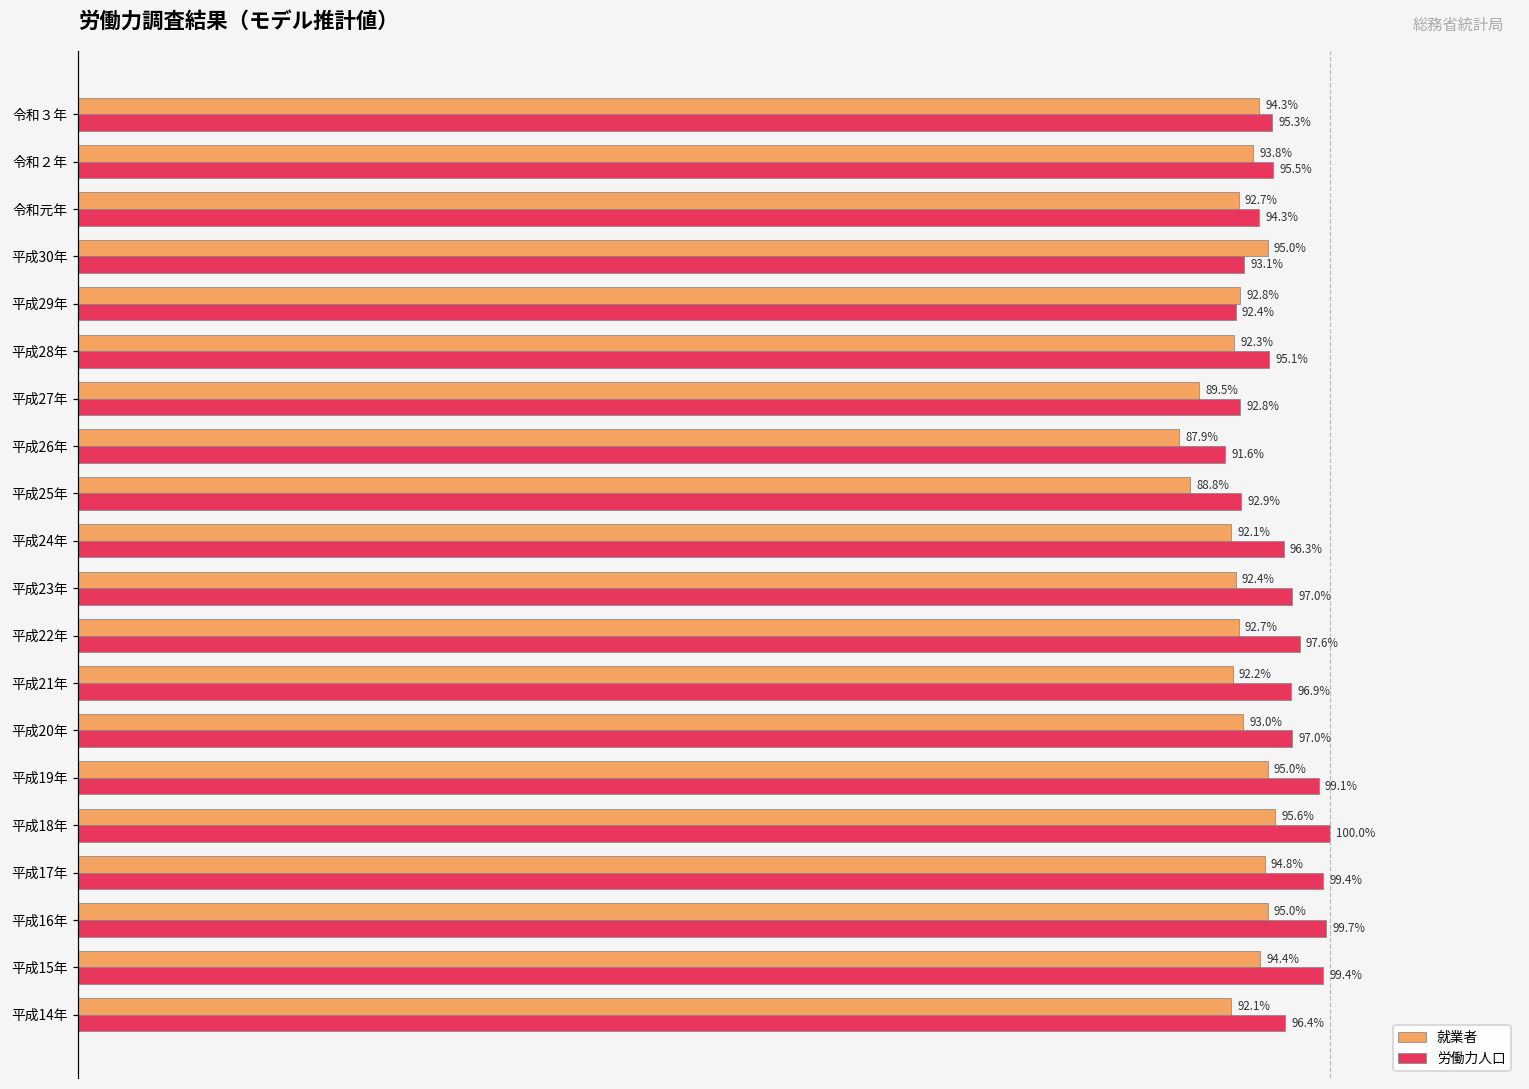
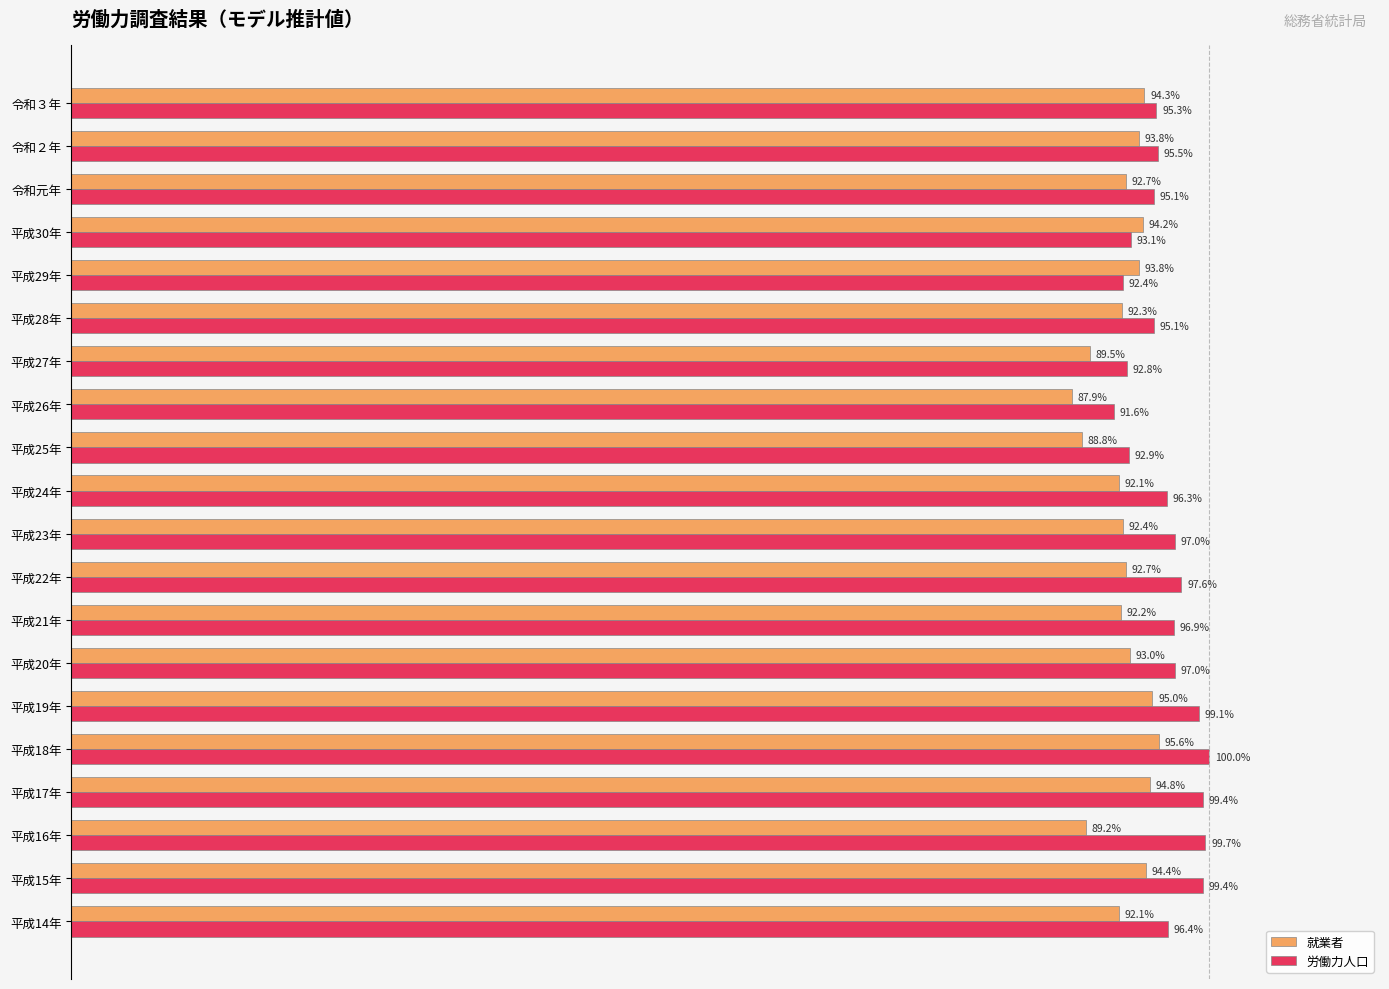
  {
    "就業者": {
      "令和３年": "94.3%",
      "令和２年": "93.8%",
      "令和元年": "92.7%",
-     "平成30年": "95.0%",
-     "平成29年": "92.8%",
+     "平成30年": "94.2%",
+     "平成29年": "93.8%",
      "平成28年": "92.3%",
      "平成27年": "89.5%",
      "平成26年": "87.9%",
      "平成25年": "88.8%",
      "平成24年": "92.1%",
      "平成23年": "92.4%",
      "平成22年": "92.7%",
      "平成21年": "92.2%",
      "平成20年": "93.0%",
      "平成19年": "95.0%",
      "平成18年": "95.6%",
      "平成17年": "94.8%",
-     "平成16年": "95.0%",
+     "平成16年": "89.2%",
      "平成15年": "94.4%",
      "平成14年": "92.1%"
    },
    "労働力人口": {
      "令和３年": "95.3%",
      "令和２年": "95.5%",
-     "令和元年": "94.3%",
+     "令和元年": "95.1%",
      "平成30年": "93.1%",
      "平成29年": "92.4%",
      "平成28年": "95.1%",
      "平成27年": "92.8%",
      "平成26年": "91.6%",
      "平成25年": "92.9%",
      "平成24年": "96.3%",
      "平成23年": "97.0%",
      "平成22年": "97.6%",
      "平成21年": "96.9%",
      "平成20年": "97.0%",
      "平成19年": "99.1%",
      "平成18年": "100.0%",
      "平成17年": "99.4%",
      "平成16年": "99.7%",
      "平成15年": "99.4%",
      "平成14年": "96.4%"
    }
  }
